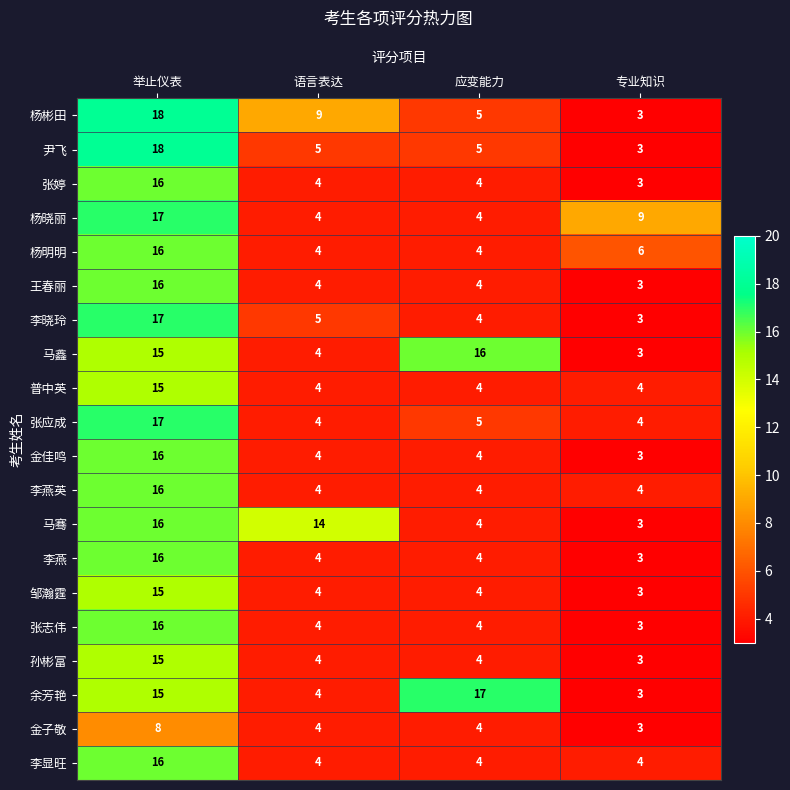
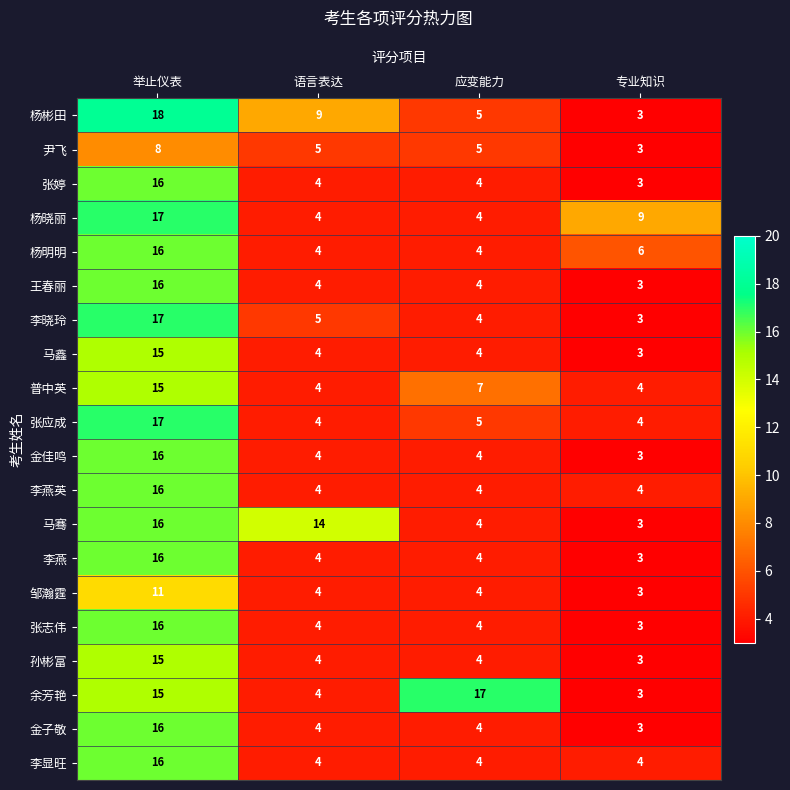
  {
    "杨彬田": {
      "举止仪表": 18,
      "语言表达": 9,
      "应变能力": 5,
      "专业知识": 3
    },
    "尹飞": {
-     "举止仪表": 18,
+     "举止仪表": 8,
      "语言表达": 5,
      "应变能力": 5,
      "专业知识": 3
    },
    "张婷": {
      "举止仪表": 16,
      "语言表达": 4,
      "应变能力": 4,
      "专业知识": 3
    },
    "杨晓丽": {
      "举止仪表": 17,
      "语言表达": 4,
      "应变能力": 4,
      "专业知识": 9
    },
    "杨明明": {
      "举止仪表": 16,
      "语言表达": 4,
      "应变能力": 4,
      "专业知识": 6
    },
    "王春丽": {
      "举止仪表": 16,
      "语言表达": 4,
      "应变能力": 4,
      "专业知识": 3
    },
    "李晓玲": {
      "举止仪表": 17,
      "语言表达": 5,
      "应变能力": 4,
      "专业知识": 3
    },
    "马鑫": {
      "举止仪表": 15,
      "语言表达": 4,
-     "应变能力": 16,
+     "应变能力": 4,
      "专业知识": 3
    },
    "普中英": {
      "举止仪表": 15,
      "语言表达": 4,
-     "应变能力": 4,
+     "应变能力": 7,
      "专业知识": 4
    },
    "张应成": {
      "举止仪表": 17,
      "语言表达": 4,
      "应变能力": 5,
      "专业知识": 4
    },
    "金佳鸣": {
      "举止仪表": 16,
      "语言表达": 4,
      "应变能力": 4,
      "专业知识": 3
    },
    "李燕英": {
      "举止仪表": 16,
      "语言表达": 4,
      "应变能力": 4,
      "专业知识": 4
    },
    "马骞": {
      "举止仪表": 16,
      "语言表达": 14,
      "应变能力": 4,
      "专业知识": 3
    },
    "李燕": {
      "举止仪表": 16,
      "语言表达": 4,
      "应变能力": 4,
      "专业知识": 3
    },
    "邹瀚霆": {
-     "举止仪表": 15,
+     "举止仪表": 11,
      "语言表达": 4,
      "应变能力": 4,
      "专业知识": 3
    },
    "张志伟": {
      "举止仪表": 16,
      "语言表达": 4,
      "应变能力": 4,
      "专业知识": 3
    },
    "孙彬富": {
      "举止仪表": 15,
      "语言表达": 4,
      "应变能力": 4,
      "专业知识": 3
    },
    "余芳艳": {
      "举止仪表": 15,
      "语言表达": 4,
      "应变能力": 17,
      "专业知识": 3
    },
    "金子敬": {
-     "举止仪表": 8,
+     "举止仪表": 16,
      "语言表达": 4,
      "应变能力": 4,
      "专业知识": 3
    },
    "李显旺": {
      "举止仪表": 16,
      "语言表达": 4,
      "应变能力": 4,
      "专业知识": 4
    }
  }
